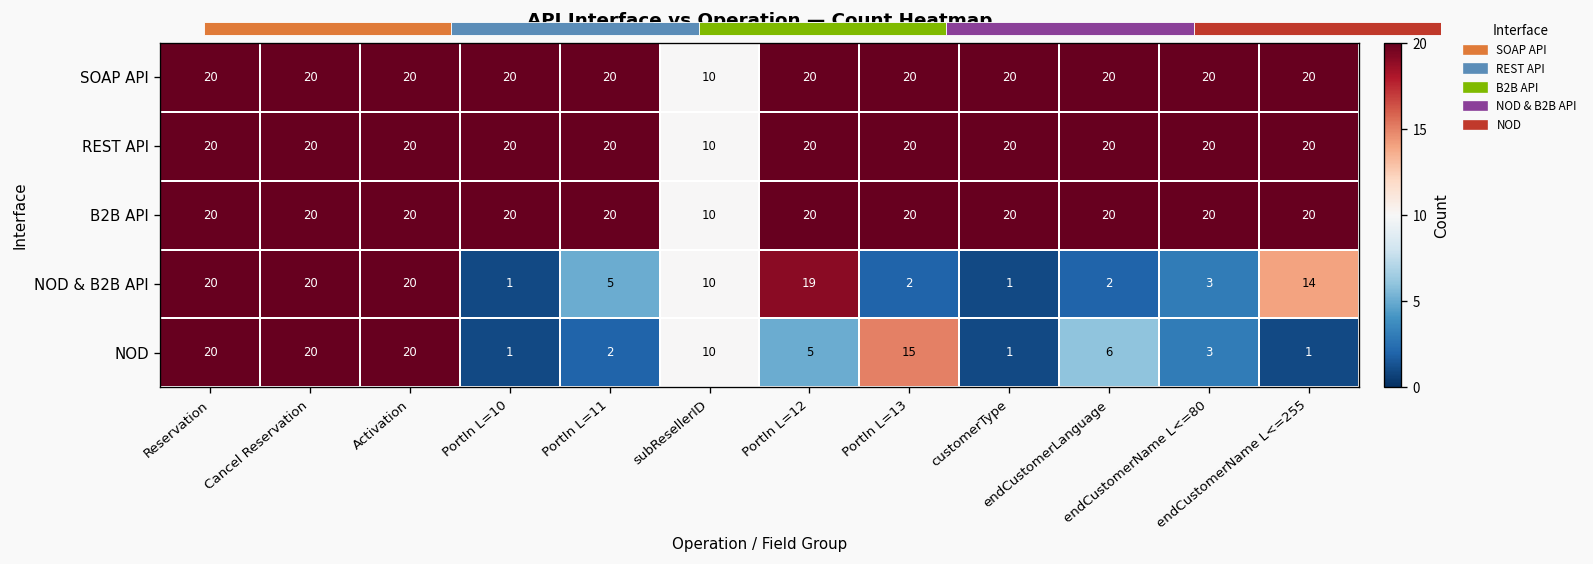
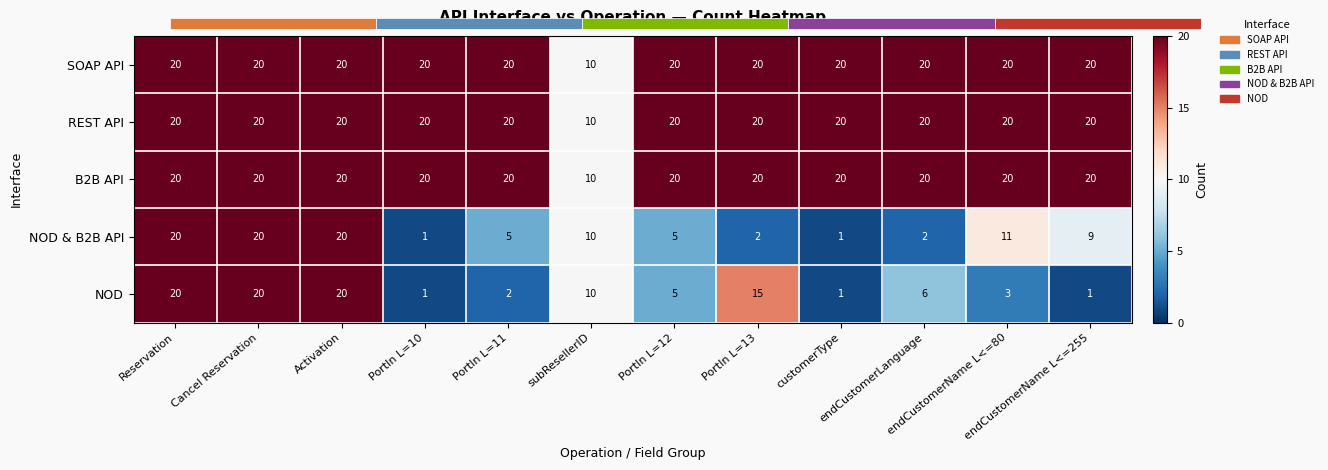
  {
    "API Interface vs Operation — Count Heatmap": {
      "SOAP API": {
        "Reservation": 20,
        "Cancel Reservation": 20,
        "Activation": 20,
        "PortIn L=10": 20,
        "PortIn L=11": 20,
        "subResellerID": 10,
        "PortIn L=12": 20,
        "PortIn L=13": 20,
        "customerType": 20,
        "endCustomerLanguage": 20,
        "endCustomerName L<=80": 20,
        "endCustomerName L<=255": 20
      },
      "REST API": {
        "Reservation": 20,
        "Cancel Reservation": 20,
        "Activation": 20,
        "PortIn L=10": 20,
        "PortIn L=11": 20,
        "subResellerID": 10,
        "PortIn L=12": 20,
        "PortIn L=13": 20,
        "customerType": 20,
        "endCustomerLanguage": 20,
        "endCustomerName L<=80": 20,
        "endCustomerName L<=255": 20
      },
      "B2B API": {
        "Reservation": 20,
        "Cancel Reservation": 20,
        "Activation": 20,
        "PortIn L=10": 20,
        "PortIn L=11": 20,
        "subResellerID": 10,
        "PortIn L=12": 20,
        "PortIn L=13": 20,
        "customerType": 20,
        "endCustomerLanguage": 20,
        "endCustomerName L<=80": 20,
        "endCustomerName L<=255": 20
      },
      "NOD & B2B API": {
        "Reservation": 20,
        "Cancel Reservation": 20,
        "Activation": 20,
        "PortIn L=10": 1,
        "PortIn L=11": 5,
        "subResellerID": 10,
-       "PortIn L=12": 19,
+       "PortIn L=12": 5,
        "PortIn L=13": 2,
        "customerType": 1,
        "endCustomerLanguage": 2,
-       "endCustomerName L<=80": 3,
-       "endCustomerName L<=255": 14
+       "endCustomerName L<=80": 11,
+       "endCustomerName L<=255": 9
      },
      "NOD": {
        "Reservation": 20,
        "Cancel Reservation": 20,
        "Activation": 20,
        "PortIn L=10": 1,
        "PortIn L=11": 2,
        "subResellerID": 10,
        "PortIn L=12": 5,
        "PortIn L=13": 15,
        "customerType": 1,
        "endCustomerLanguage": 6,
        "endCustomerName L<=80": 3,
        "endCustomerName L<=255": 1
      }
    }
  }
